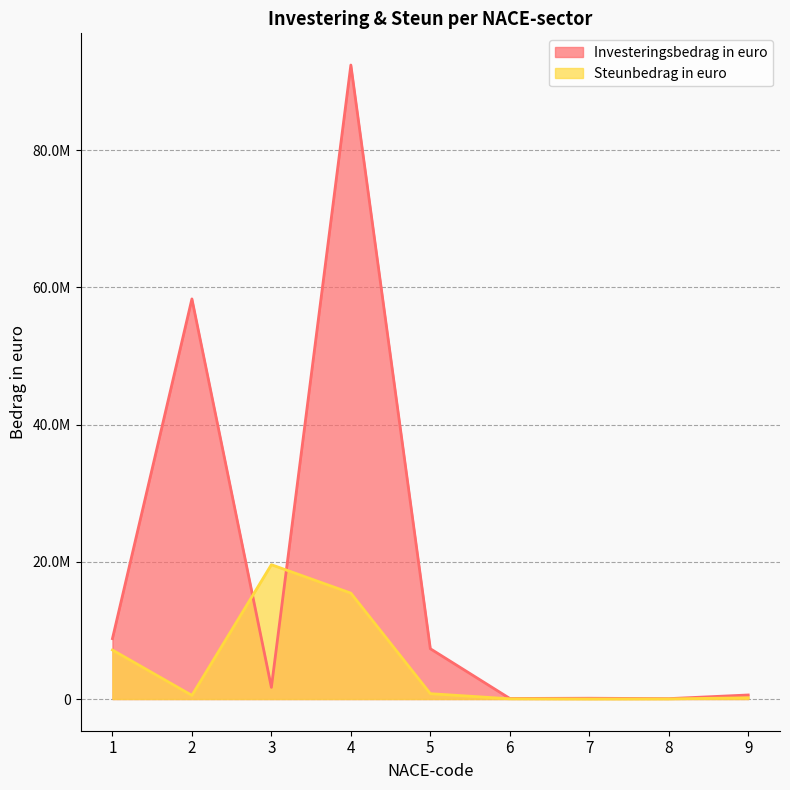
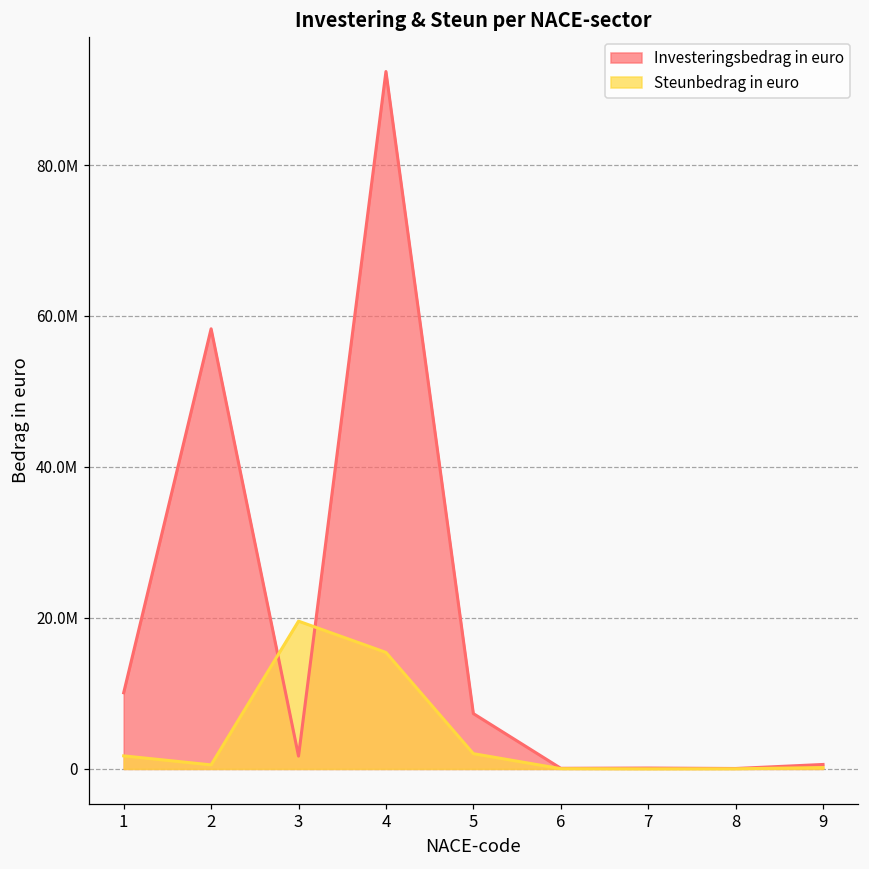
  {
    "Investeringsbedrag in euro": {
-     "1": 9000000,
+     "1": 10000000,
      "2": 58000000,
      "3": 2000000,
      "4": 92000000,
      "5": 7000000,
      "9": 1000000
    },
    "Steunbedrag in euro": {
-     "1": 7000000,
+     "1": 2000000,
      "2": 1000000,
      "3": 20000000,
      "4": 15000000,
-     "5": 1000000,
+     "5": 2000000,
      "9": 0
    }
  }
